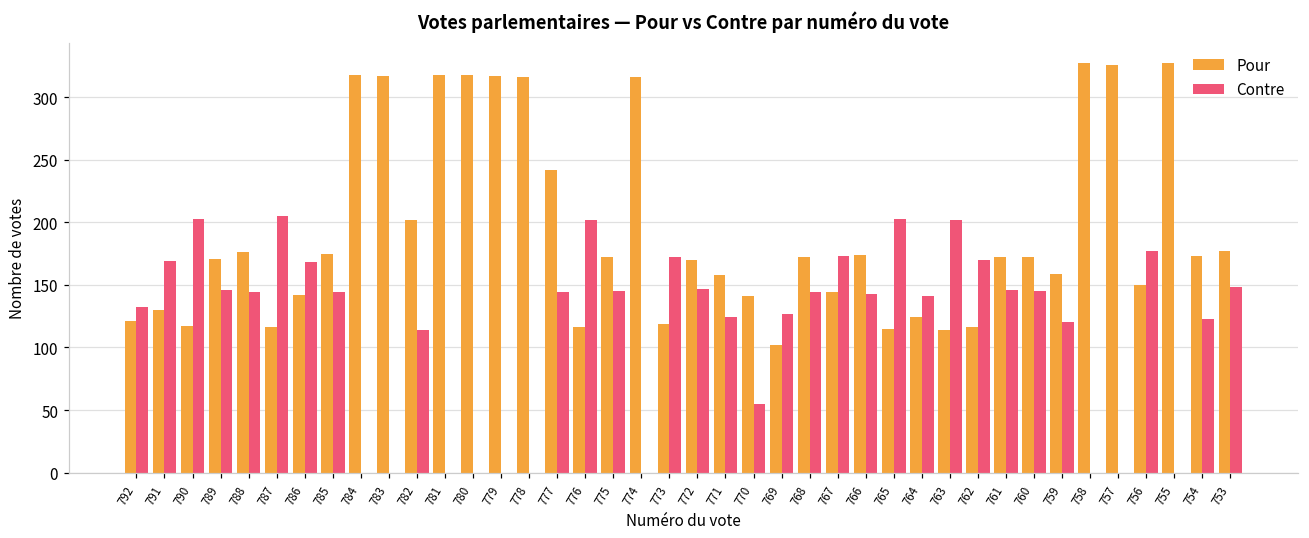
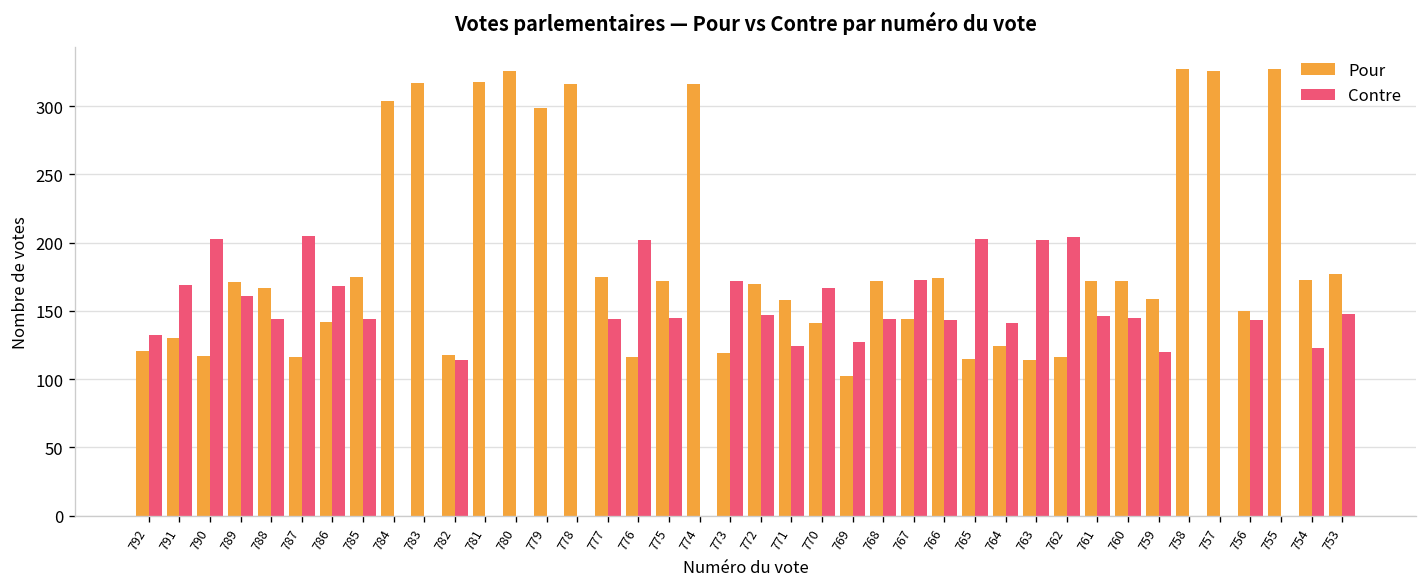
  {
    "Pour": {
      "792": 121,
      "791": 130,
      "790": 117,
      "789": 171,
-     "788": 176,
+     "788": 167,
      "787": 116,
      "786": 142,
      "785": 175,
-     "784": 318,
+     "784": 304,
      "783": 317,
-     "782": 202,
+     "782": 118,
      "781": 318,
-     "780": 318,
-     "779": 317,
+     "780": 326,
+     "779": 299,
      "778": 316,
-     "777": 242,
+     "777": 175,
      "776": 116,
      "775": 172,
      "774": 316,
      "773": 119,
      "772": 170,
      "771": 158,
      "770": 141,
      "769": 102,
      "768": 172,
      "767": 144,
      "766": 174,
      "765": 115,
      "764": 124,
      "763": 114,
      "762": 116,
      "761": 172,
      "760": 172,
      "759": 159,
      "758": 327,
      "757": 326,
      "756": 150,
      "755": 327,
      "754": 173,
      "753": 177
    },
    "Contre": {
      "792": 132,
      "791": 169,
      "790": 203,
-     "789": 146,
+     "789": 161,
      "788": 144,
      "787": 205,
      "786": 168,
      "785": 144,
      "784": 0,
      "783": 0,
      "782": 114,
      "781": 0,
      "780": 0,
      "779": 0,
      "778": 0,
      "777": 144,
      "776": 202,
      "775": 145,
      "774": 0,
      "773": 172,
      "772": 147,
      "771": 124,
-     "770": 55,
+     "770": 167,
      "769": 127,
      "768": 144,
      "767": 173,
      "766": 143,
      "765": 203,
      "764": 141,
      "763": 202,
-     "762": 170,
+     "762": 204,
      "761": 146,
      "760": 145,
      "759": 120,
      "758": 0,
      "757": 0,
-     "756": 177,
+     "756": 143,
      "755": 0,
      "754": 123,
      "753": 148
    }
  }
